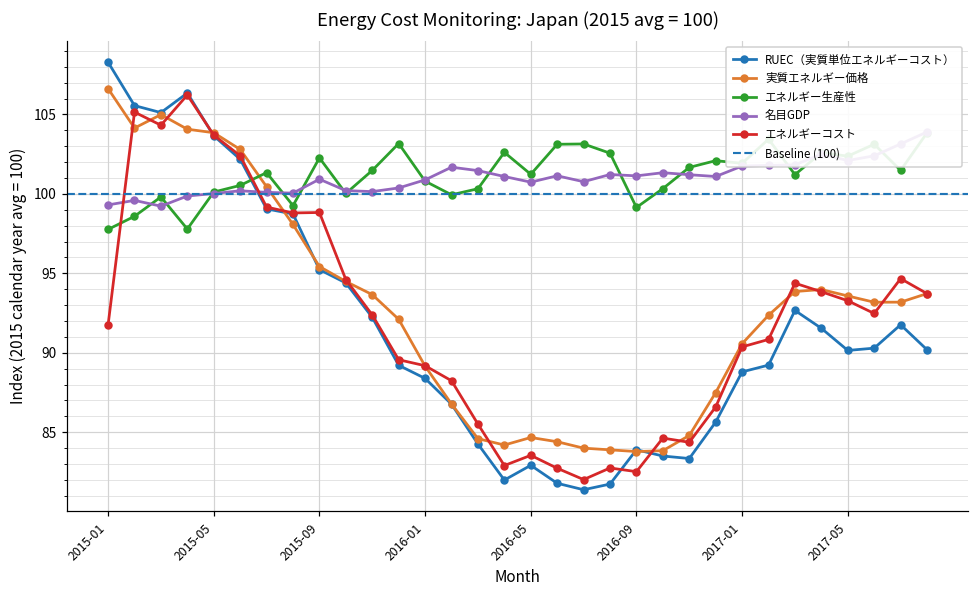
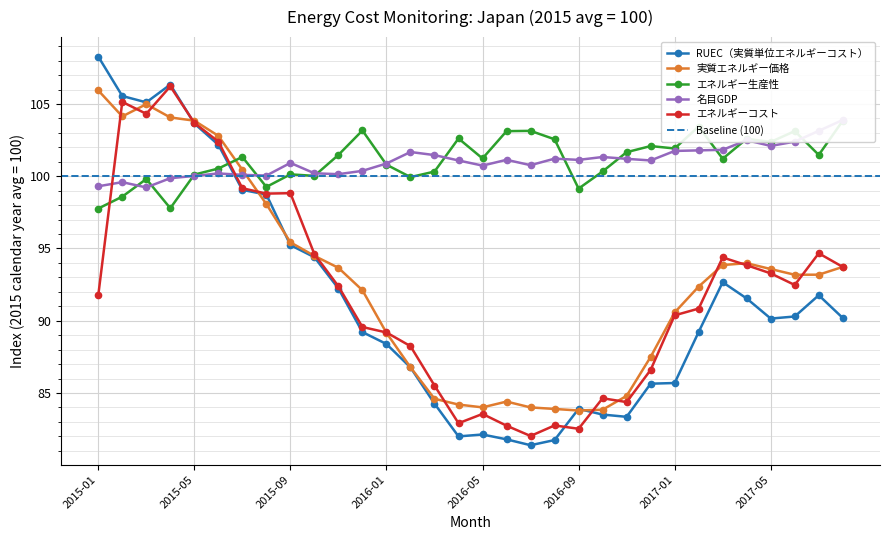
  {
    "RUEC（実質単位エネルギーコスト）": {
      "2015-01": 108.3,
      "2015-09": 95.2,
      "2016-01": 88.4,
-     "2016-05": 82.9,
-     "2017-01": 88.8,
+     "2016-05": 82.1,
+     "2017-01": 85.7,
      "2017-05": 90.2
    },
    "実質エネルギー価格": {
-     "2015-01": 106.6,
+     "2015-01": 105.9,
      "2015-09": 95.4,
-     "2016-05": 84.7,
+     "2016-05": 84.0,
      "2017-01": 90.6,
      "2017-05": 93.6
    },
    "エネルギー生産性": {
      "2015-01": 97.8,
-     "2015-09": 102.3,
+     "2015-09": 100.1,
      "2016-05": 101.2,
      "2016-09": 99.1
    },
    "名目GDP": {
      "2015-01": 99.3,
      "2015-09": 100.9,
      "2016-05": 100.7,
      "2016-09": 101.1,
      "2017-05": 102.1
    },
    "エネルギーコスト": {
      "2015-01": 91.8,
      "2015-09": 98.8,
      "2016-05": 83.6,
      "2016-09": 82.5,
      "2017-01": 90.4,
      "2017-05": 93.3
    }
  }
